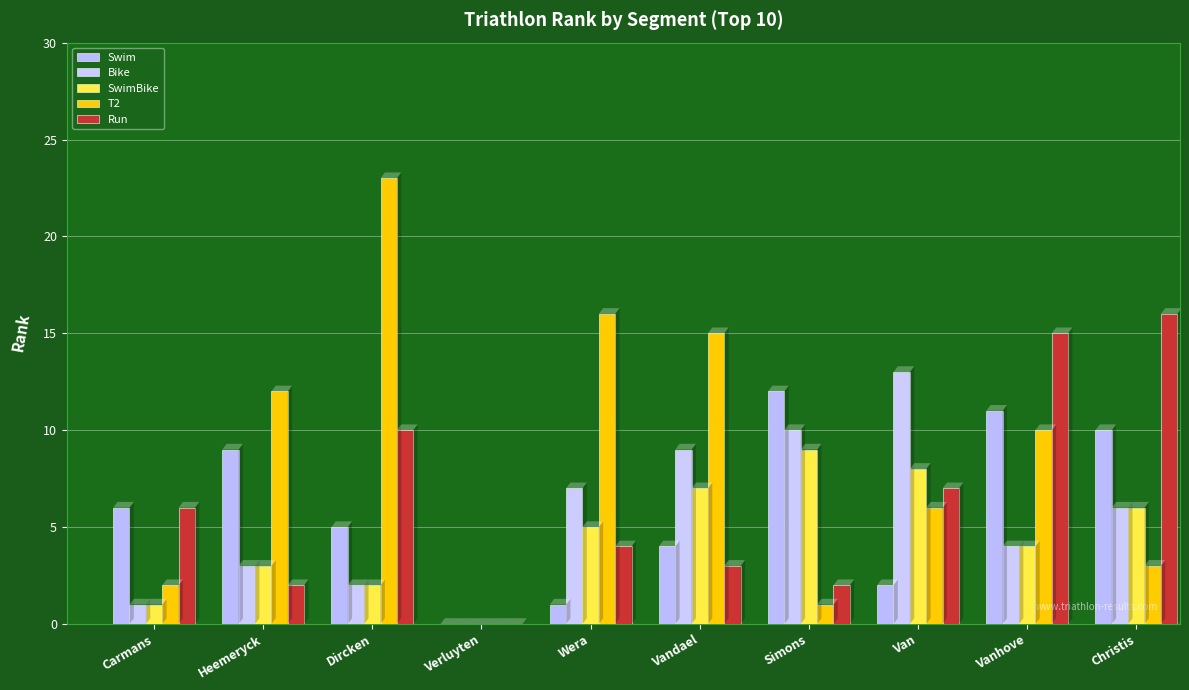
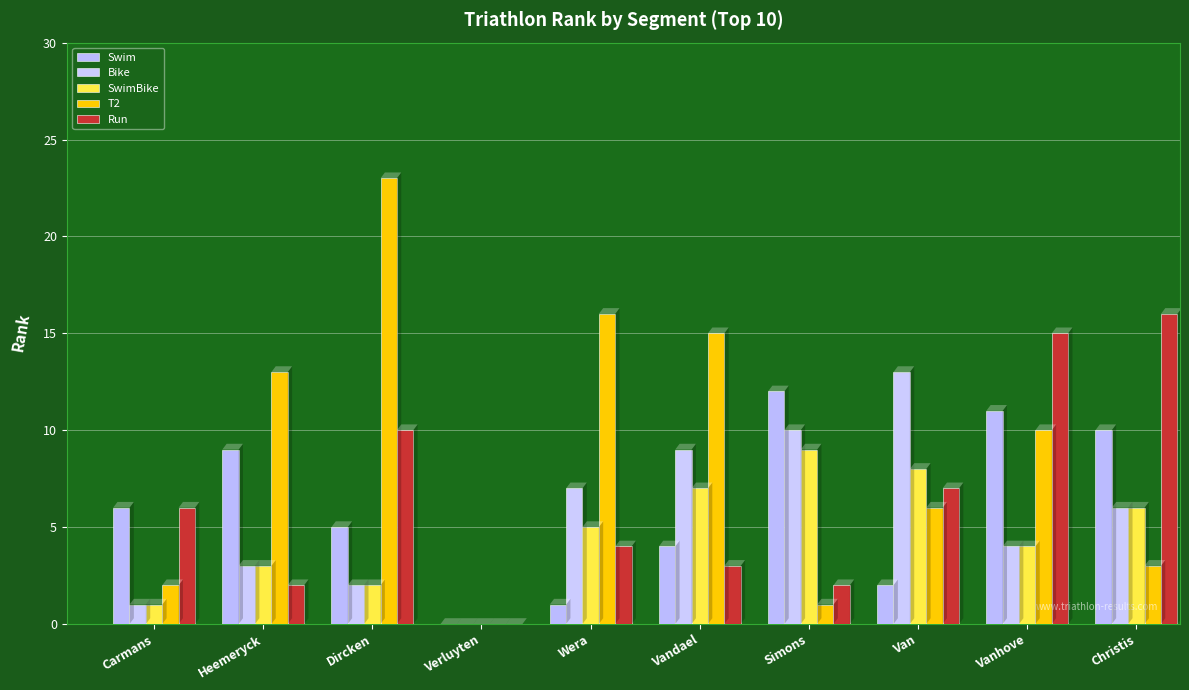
  {
    "SwimBike": {
      "Carmans": 1,
      "Heemeryck": 3,
      "Dircken": 2,
      "Verluyten": 0,
      "Wera": 5,
      "Vandael": 7,
      "Simons": 9,
      "Van": 8,
      "Vanhove": 4,
      "Christis": 6
    },
    "T2": {
      "Carmans": 2,
-     "Heemeryck": 12,
+     "Heemeryck": 13,
      "Dircken": 23,
      "Verluyten": 0,
      "Wera": 16,
      "Vandael": 15,
      "Simons": 1,
      "Van": 6,
      "Vanhove": 10,
      "Christis": 3
    },
    "Run": {
      "Carmans": 6,
      "Heemeryck": 2,
      "Dircken": 10,
      "Verluyten": 0,
      "Wera": 4,
      "Vandael": 3,
      "Simons": 2,
      "Van": 7,
      "Vanhove": 15,
      "Christis": 16
    }
  }
